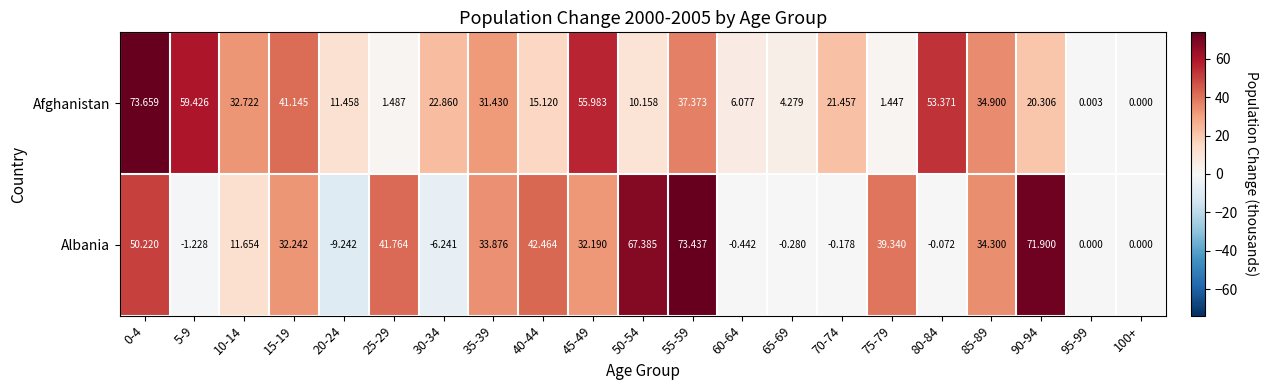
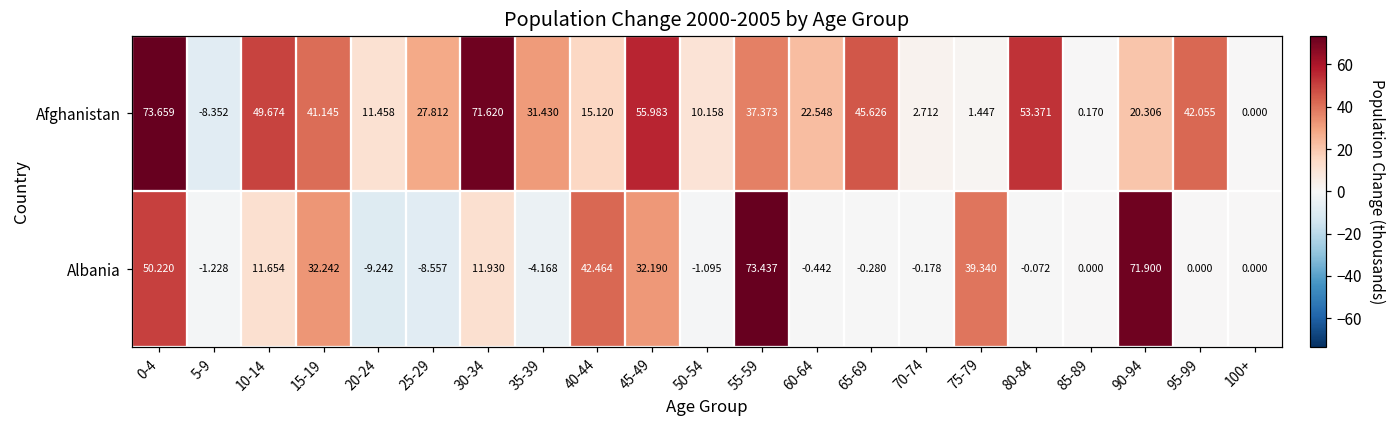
  {
    "Afghanistan": {
      "0-4": 73.659,
-     "5-9": 59.426,
-     "10-14": 32.722,
+     "5-9": -8.352,
+     "10-14": 49.674,
      "15-19": 41.145,
      "20-24": 11.458,
-     "25-29": 1.487,
-     "30-34": 22.860,
+     "25-29": 27.812,
+     "30-34": 71.620,
      "35-39": 31.430,
      "40-44": 15.120,
      "45-49": 55.983,
      "50-54": 10.158,
      "55-59": 37.373,
-     "60-64": 6.077,
-     "65-69": 4.279,
-     "70-74": 21.457,
+     "60-64": 22.548,
+     "65-69": 45.626,
+     "70-74": 2.712,
      "75-79": 1.447,
      "80-84": 53.371,
-     "85-89": 34.900,
+     "85-89": 0.170,
      "90-94": 20.306,
-     "95-99": 0.003,
+     "95-99": 42.055,
      "100+": 0.000
    },
    "Albania": {
      "0-4": 50.220,
      "5-9": -1.228,
      "10-14": 11.654,
      "15-19": 32.242,
      "20-24": -9.242,
-     "25-29": 41.764,
-     "30-34": -6.241,
-     "35-39": 33.876,
+     "25-29": -8.557,
+     "30-34": 11.930,
+     "35-39": -4.168,
      "40-44": 42.464,
      "45-49": 32.190,
-     "50-54": 67.385,
+     "50-54": -1.095,
      "55-59": 73.437,
      "60-64": -0.442,
      "65-69": -0.280,
      "70-74": -0.178,
      "75-79": 39.340,
      "80-84": -0.072,
-     "85-89": 34.300,
+     "85-89": 0.000,
      "90-94": 71.900,
      "95-99": 0.000,
      "100+": 0.000
    }
  }
